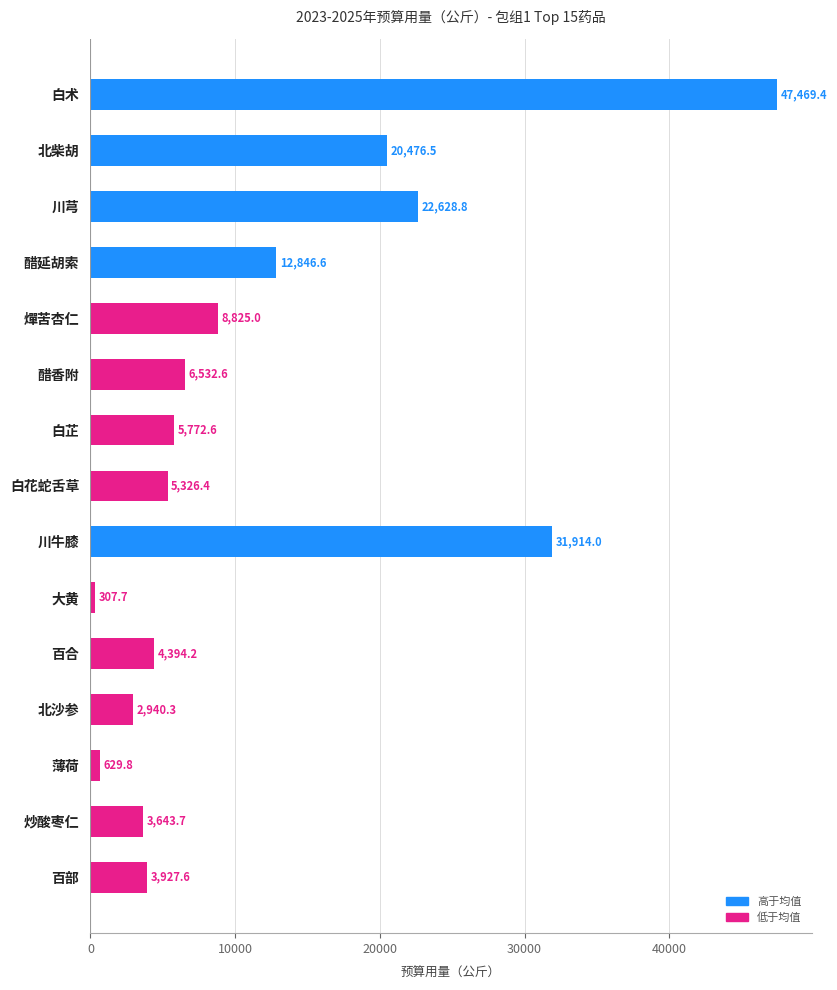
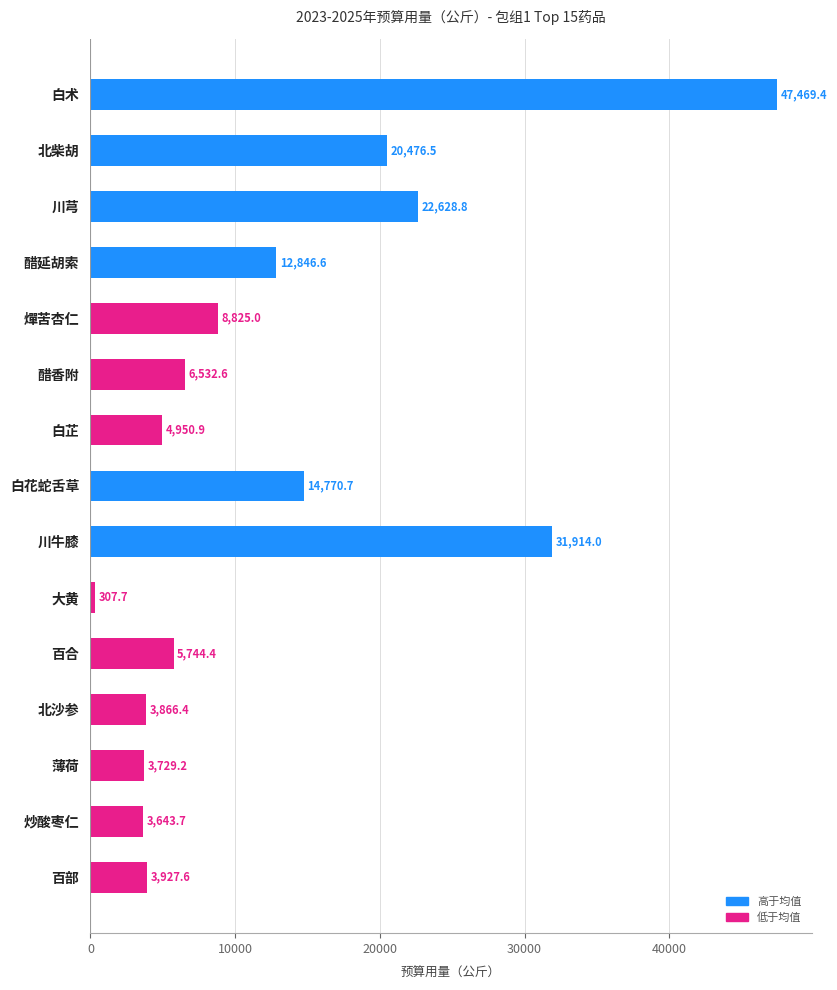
  {
    "白术": "47,469.4",
    "北柴胡": "20,476.5",
    "川芎": "22,628.8",
    "醋延胡索": "12,846.6",
    "燀苦杏仁": "8,825.0",
    "醋香附": "6,532.6",
-   "白芷": "5,772.6",
-   "白花蛇舌草": "5,326.4",
+   "白芷": "4,950.9",
+   "白花蛇舌草": "14,770.7",
    "川牛膝": "31,914.0",
    "大黄": "307.7",
-   "百合": "4,394.2",
-   "北沙参": "2,940.3",
-   "薄荷": "629.8",
+   "百合": "5,744.4",
+   "北沙参": "3,866.4",
+   "薄荷": "3,729.2",
    "炒酸枣仁": "3,643.7",
    "百部": "3,927.6"
  }
